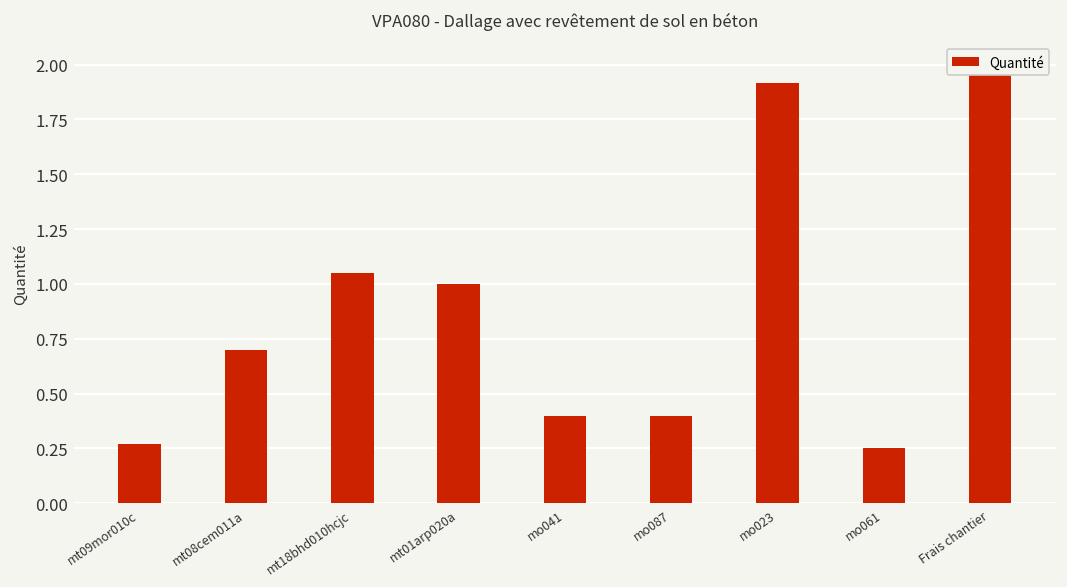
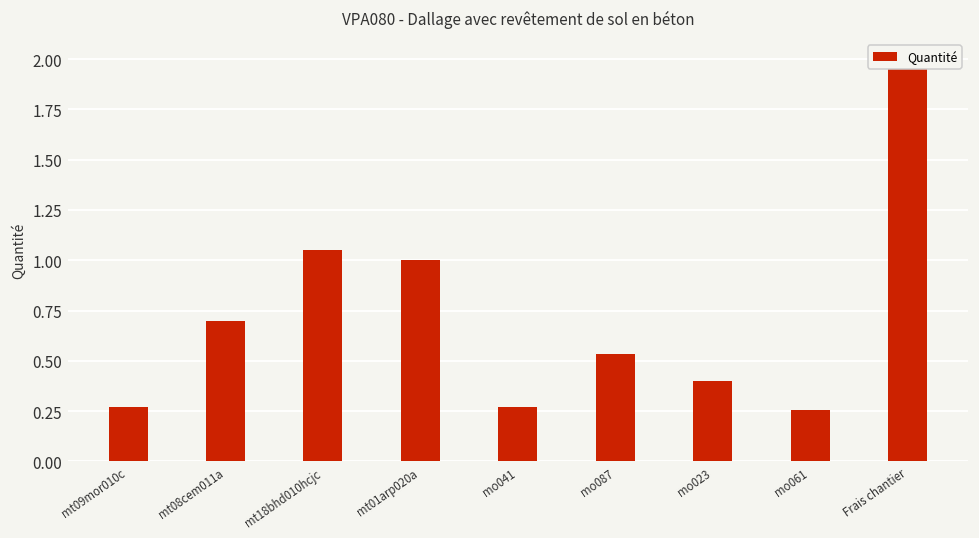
  {
    "mt09mor010c": 0.27,
    "mt08cem011a": 0.70,
    "mt18bhd010hcjc": 1.05,
    "mt01arp020a": 1.00,
-   "mo041": 0.40,
-   "mo087": 0.40,
-   "mo023": 1.92,
+   "mo041": 0.27,
+   "mo087": 0.53,
+   "mo023": 0.40,
    "mo061": 0.25
  }
